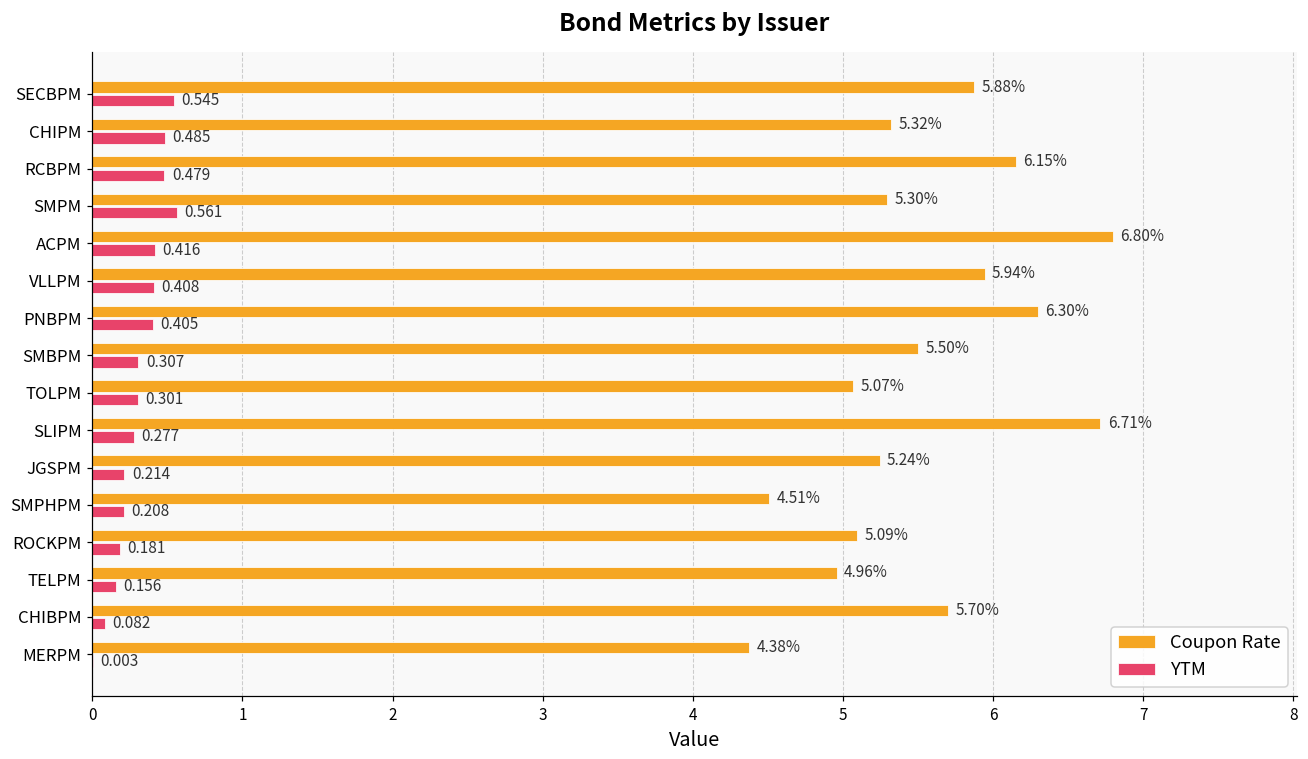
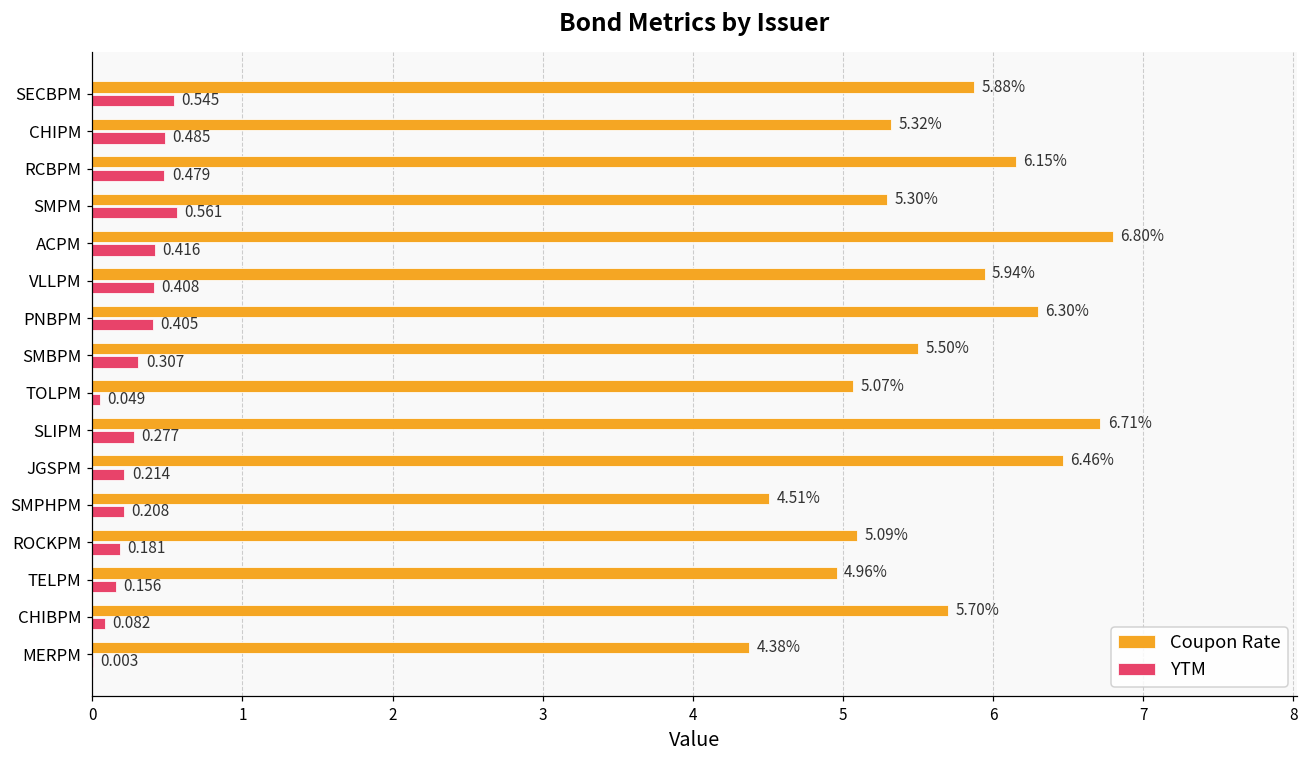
  {
    "Coupon Rate": {
      "SECBPM": "5.88%",
      "CHIPM": "5.32%",
      "RCBPM": "6.15%",
      "SMPM": "5.30%",
      "ACPM": "6.80%",
      "VLLPM": "5.94%",
      "PNBPM": "6.30%",
      "SMBPM": "5.50%",
      "TOLPM": "5.07%",
      "SLIPM": "6.71%",
-     "JGSPM": "5.24%",
+     "JGSPM": "6.46%",
      "SMPHPM": "4.51%",
      "ROCKPM": "5.09%",
      "TELPM": "4.96%",
      "CHIBPM": "5.70%",
      "MERPM": "4.38%"
    },
    "YTM": {
      "SECBPM": "0.545",
      "CHIPM": "0.485",
      "RCBPM": "0.479",
      "SMPM": "0.561",
      "ACPM": "0.416",
      "VLLPM": "0.408",
      "PNBPM": "0.405",
      "SMBPM": "0.307",
-     "TOLPM": "0.301",
+     "TOLPM": "0.049",
      "SLIPM": "0.277",
      "JGSPM": "0.214",
      "SMPHPM": "0.208",
      "ROCKPM": "0.181",
      "TELPM": "0.156",
      "CHIBPM": "0.082",
      "MERPM": "0.003"
    }
  }
